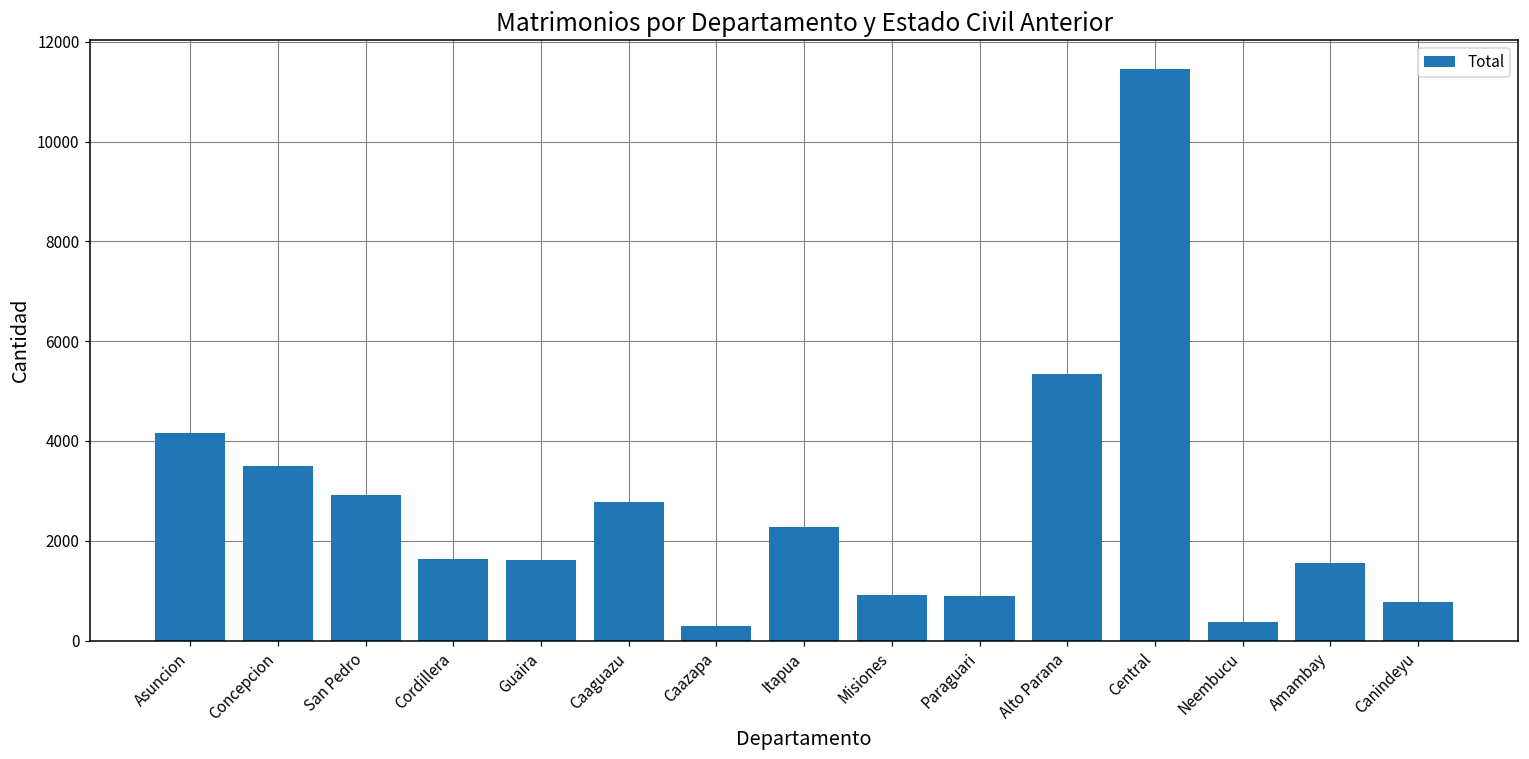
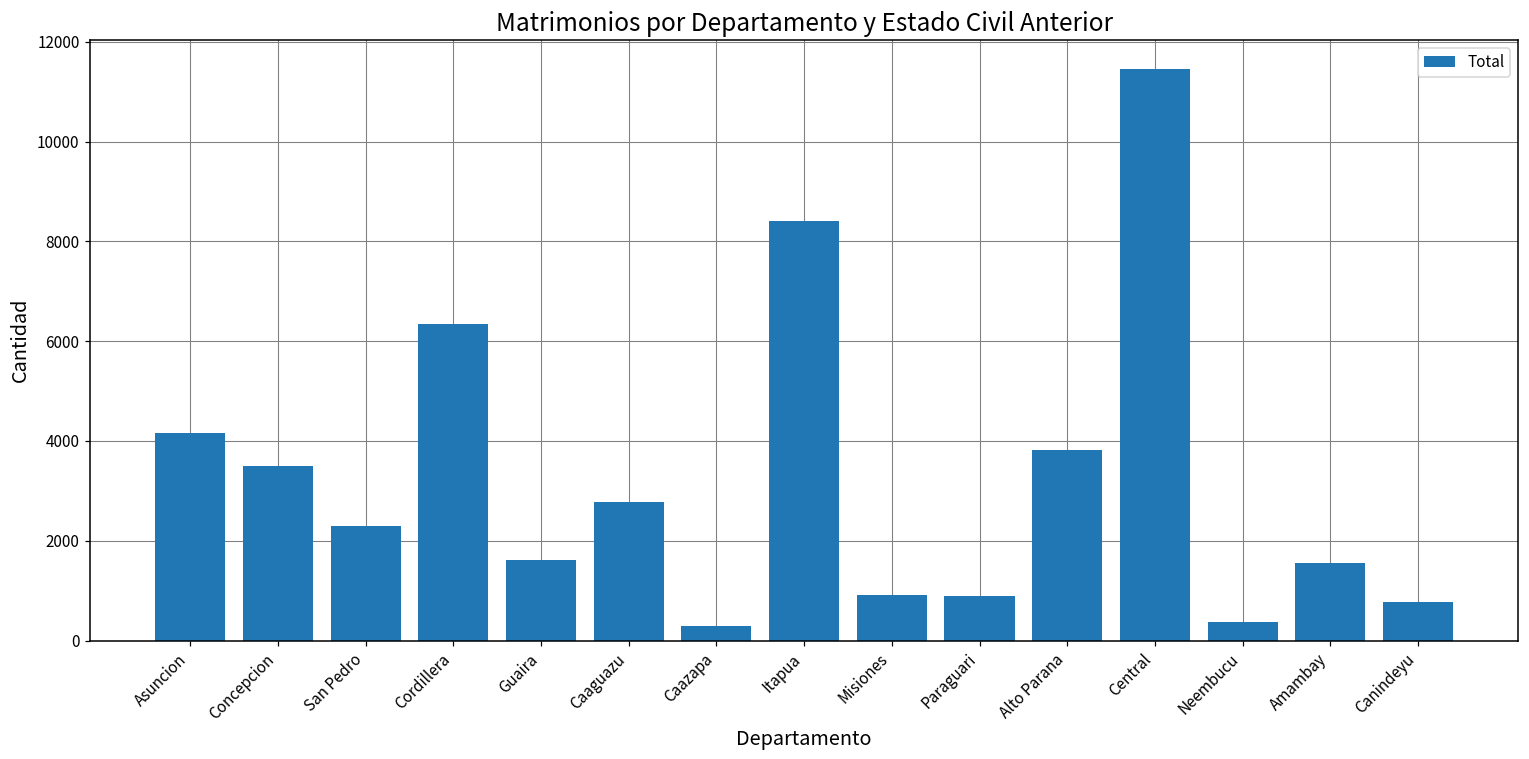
  {
    "Asuncion": 4200,
    "Concepcion": 3500,
-   "San Pedro": 2900,
-   "Cordillera": 1600,
+   "San Pedro": 2300,
+   "Cordillera": 6300,
    "Guaira": 1600,
    "Caaguazu": 2800,
    "Caazapa": 300,
-   "Itapua": 2300,
+   "Itapua": 8400,
    "Misiones": 900,
    "Paraguari": 900,
-   "Alto Parana": 5400,
+   "Alto Parana": 3800,
    "Central": 11500,
    "Neembucu": 400,
    "Amambay": 1600,
    "Canindeyu": 800
  }
